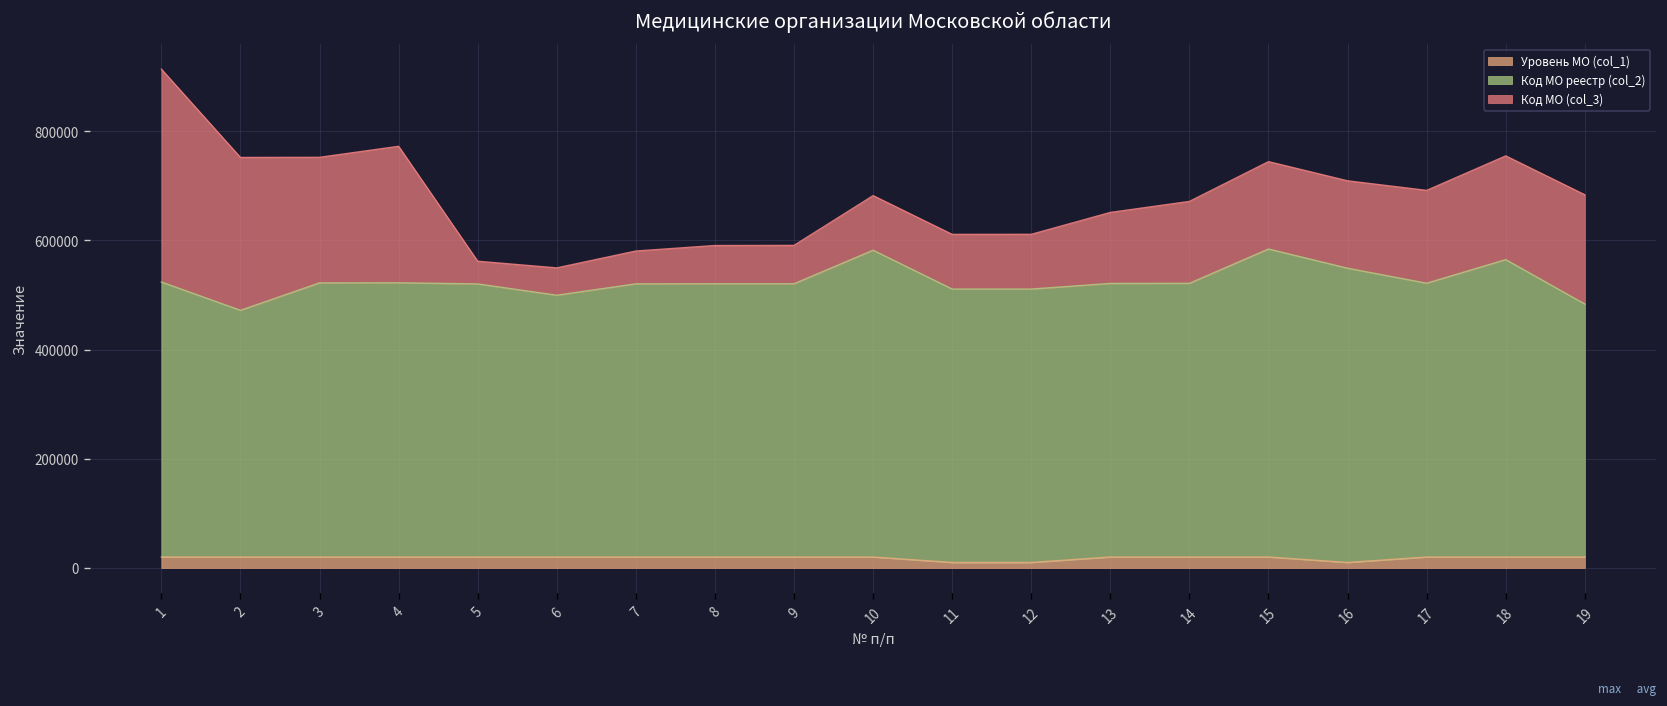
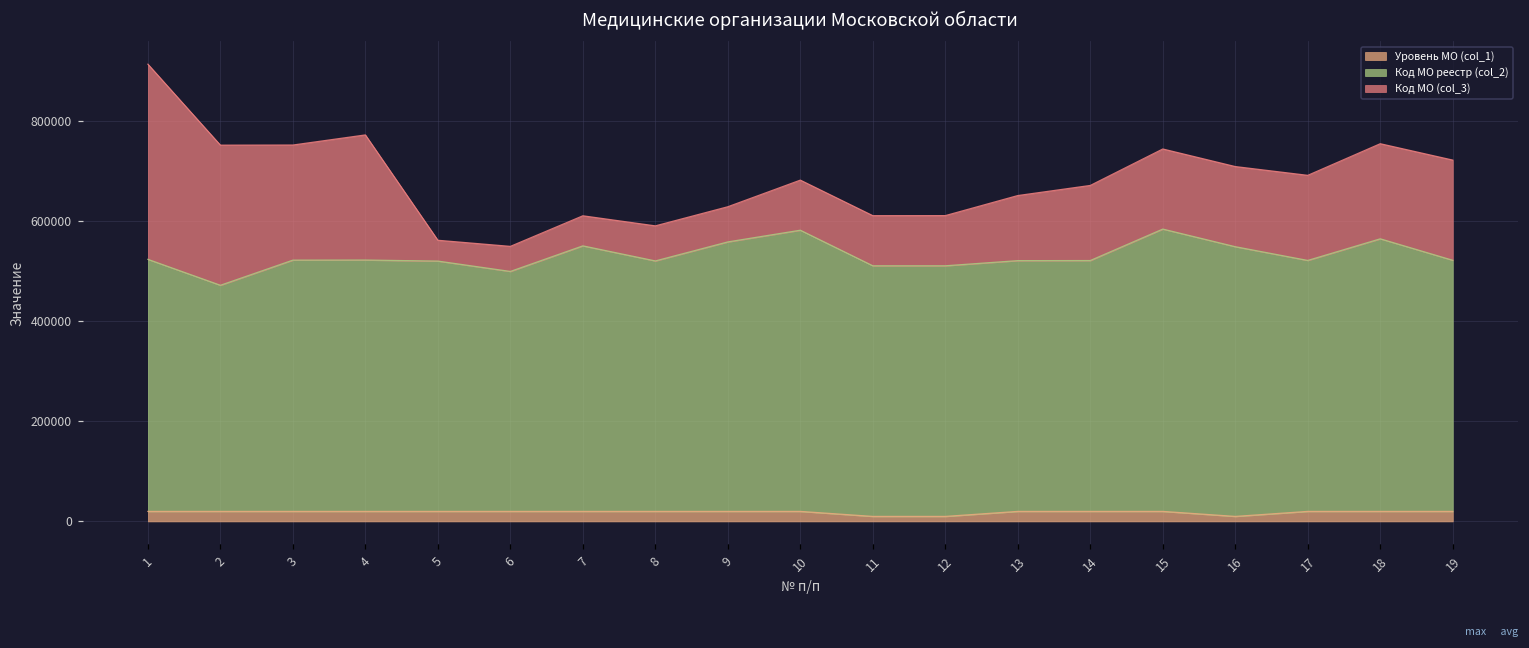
  {
    "Код МО реестр (col_2)": {
      "1": 500000,
      "2": 450000,
      "3": 500000,
      "4": 500000,
      "5": 500000,
      "6": 480000,
-     "7": 500000,
+     "7": 530000,
      "8": 500000,
-     "9": 500000,
+     "9": 540000,
      "10": 560000,
      "11": 500000,
      "12": 500000,
      "13": 500000,
      "14": 500000,
      "15": 560000,
      "16": 540000,
      "17": 500000,
      "18": 540000,
-     "19": 460000
+     "19": 500000
    }
  }
